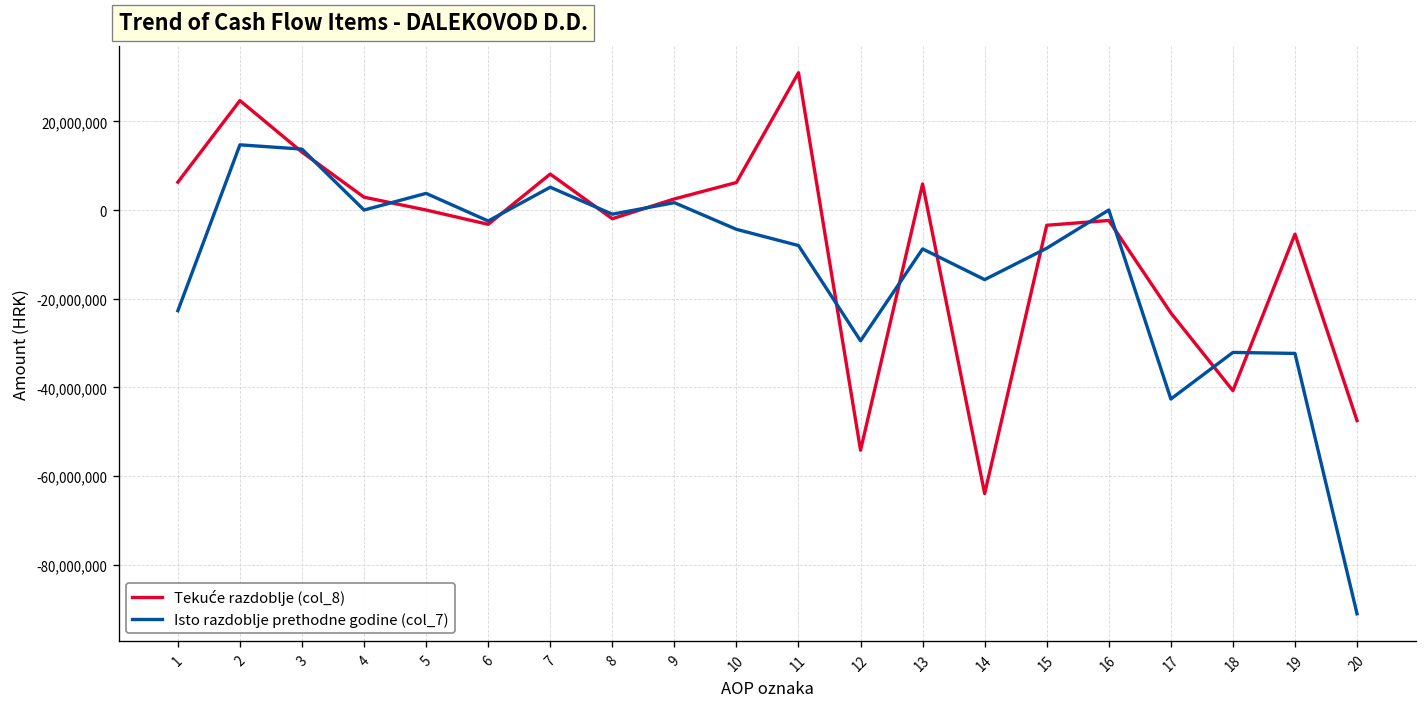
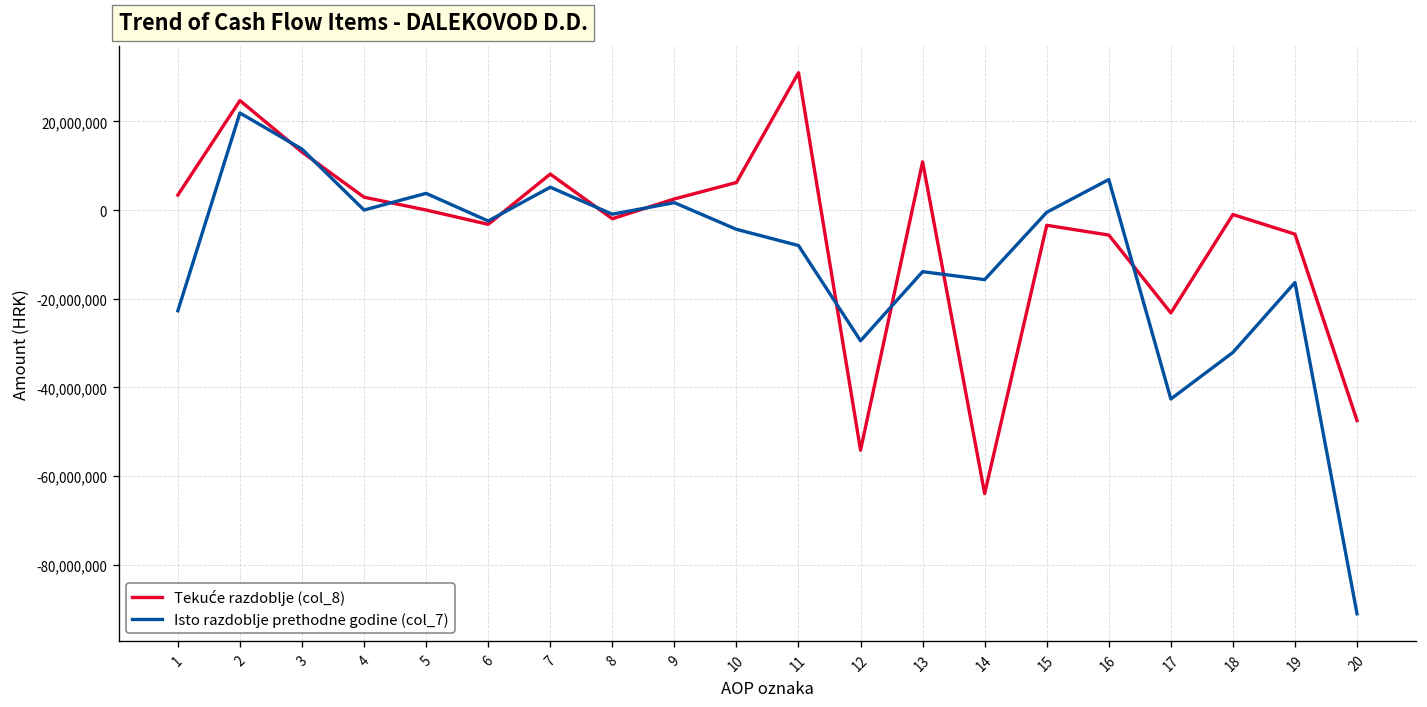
  {
    "Tekuće razdoblje (col_8)": {
-     "1": "6,000,000",
+     "1": "3,000,000",
      "2": "25,000,000",
      "4": "3,000,000",
      "5": "0",
      "6": "-3,000,000",
      "7": "8,000,000",
      "8": "-2,000,000",
      "9": "3,000,000",
      "10": "6,000,000",
      "11": "31,000,000",
      "12": "-54,000,000",
-     "13": "6,000,000",
+     "13": "11,000,000",
      "14": "-64,000,000",
      "15": "-3,000,000",
-     "16": "-2,000,000",
+     "16": "-6,000,000",
      "17": "-23,000,000",
-     "18": "-41,000,000",
+     "18": "-1,000,000",
      "19": "-5,000,000",
      "20": "-48,000,000"
    },
    "Isto razdoblje prethodne godine (col_7)": {
      "1": "-23,000,000",
-     "2": "15,000,000",
+     "2": "22,000,000",
      "4": "0",
      "5": "4,000,000",
      "6": "-2,000,000",
      "7": "5,000,000",
      "8": "-1,000,000",
      "9": "2,000,000",
      "10": "-4,000,000",
      "11": "-8,000,000",
      "12": "-30,000,000",
-     "13": "-9,000,000",
+     "13": "-14,000,000",
      "14": "-16,000,000",
-     "15": "-9,000,000",
-     "16": "0",
+     "15": "-1,000,000",
+     "16": "7,000,000",
      "17": "-43,000,000",
      "18": "-32,000,000",
-     "19": "-32,000,000",
+     "19": "-16,000,000",
      "20": "-91,000,000"
    }
  }
